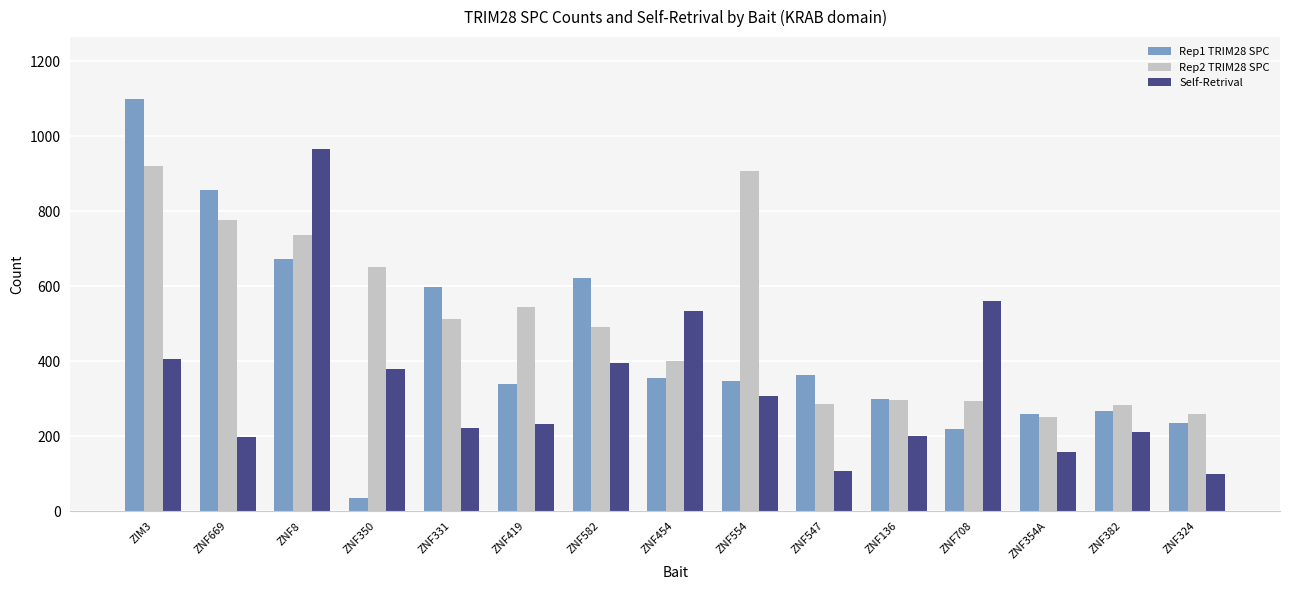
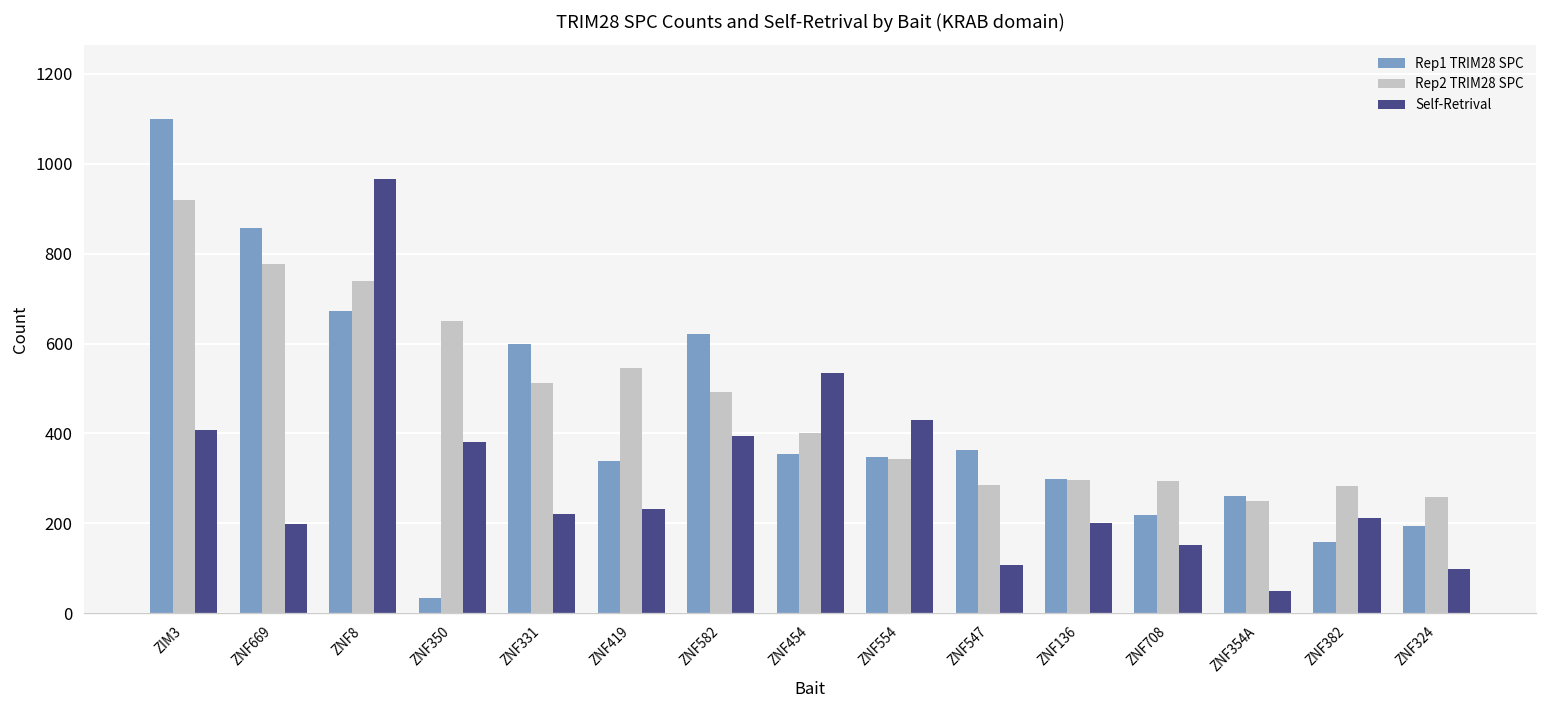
  {
    "Rep1 TRIM28 SPC": {
      "ZIM3": 1100,
      "ZNF669": 860,
      "ZNF8": 670,
      "ZNF350": 40,
      "ZNF331": 600,
      "ZNF419": 340,
      "ZNF582": 620,
      "ZNF454": 360,
      "ZNF554": 350,
      "ZNF547": 360,
      "ZNF136": 300,
      "ZNF708": 220,
      "ZNF354A": 260,
-     "ZNF382": 270,
-     "ZNF324": 240
+     "ZNF382": 160,
+     "ZNF324": 190
    },
    "Rep2 TRIM28 SPC": {
      "ZIM3": 920,
      "ZNF669": 780,
      "ZNF8": 740,
      "ZNF350": 650,
      "ZNF331": 510,
      "ZNF419": 550,
      "ZNF582": 490,
      "ZNF454": 400,
-     "ZNF554": 910,
+     "ZNF554": 340,
      "ZNF547": 290,
      "ZNF136": 300,
      "ZNF708": 300,
      "ZNF354A": 250,
      "ZNF382": 280,
      "ZNF324": 260
    },
    "Self-Retrival": {
      "ZIM3": 410,
      "ZNF669": 200,
      "ZNF8": 970,
      "ZNF350": 380,
      "ZNF331": 220,
      "ZNF419": 230,
      "ZNF582": 400,
      "ZNF454": 540,
-     "ZNF554": 310,
+     "ZNF554": 430,
      "ZNF547": 110,
      "ZNF136": 200,
-     "ZNF708": 560,
-     "ZNF354A": 160,
+     "ZNF708": 150,
+     "ZNF354A": 50,
      "ZNF382": 210,
      "ZNF324": 100
    }
  }
